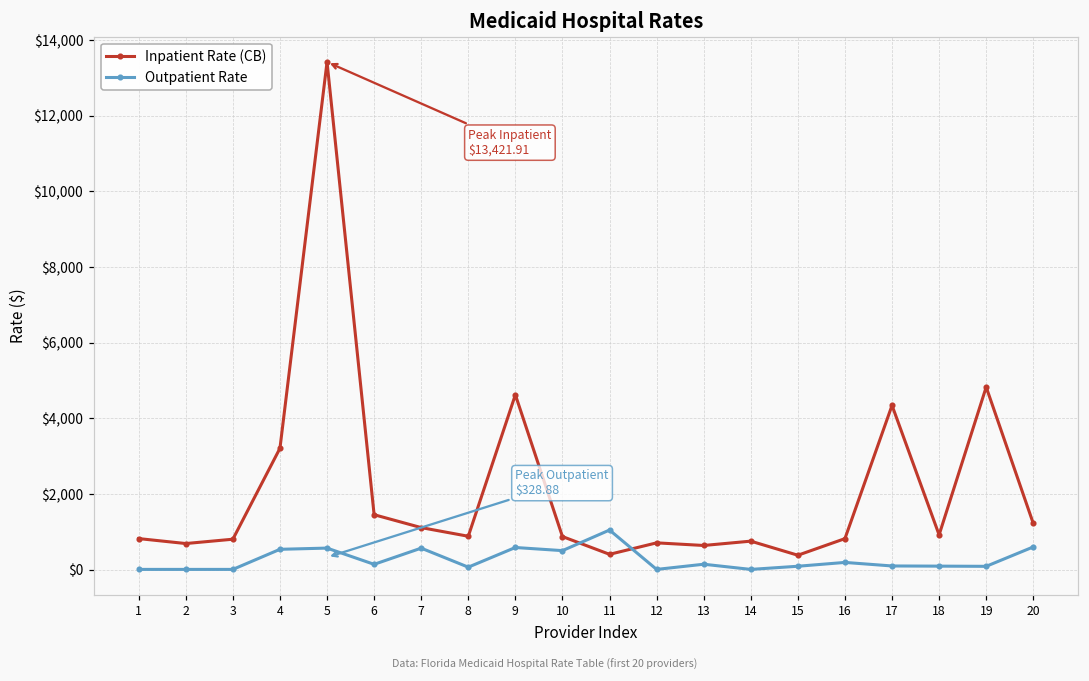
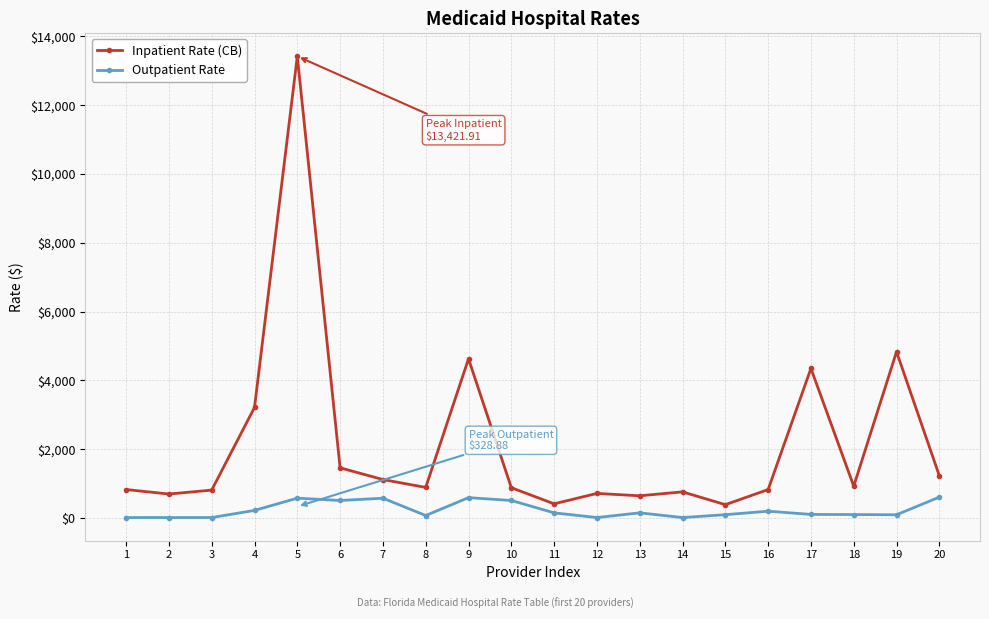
  {
    "Inpatient Rate (CB)": {
      "1": "$800",
      "2": "$700",
      "3": "$800",
      "4": "$3,200",
      "9": "$4,600",
      "11": "$400",
      "12": "$700",
      "13": "$600",
      "14": "$800",
      "15": "$400",
      "16": "$800",
      "17": "$4,300",
      "18": "$900",
      "19": "$4,800",
      "20": "$1,200"
    },
    "Outpatient Rate": {
      "1": "$0",
      "2": "$0",
      "3": "$0",
-     "4": "$500",
+     "4": "$200",
      "5": "$600",
-     "6": "$100",
+     "6": "$500",
      "8": "$100",
-     "11": "$1,000",
+     "11": "$100",
      "12": "$0",
      "13": "$100",
      "14": "$0",
      "15": "$100",
      "16": "$200",
      "17": "$100",
      "18": "$100",
      "19": "$100",
      "20": "$600"
    }
  }
